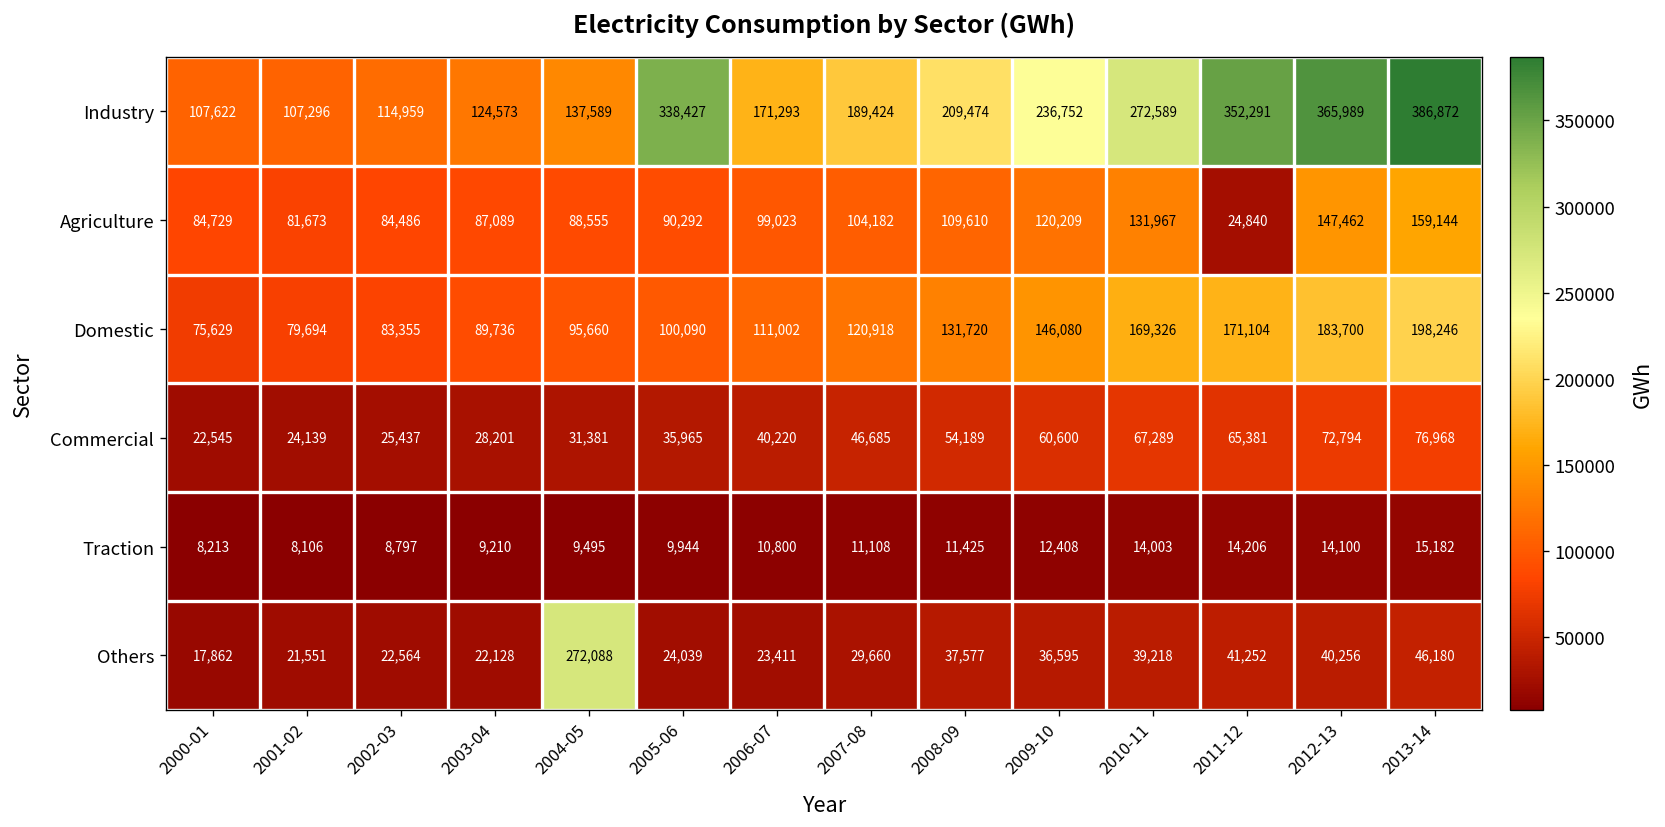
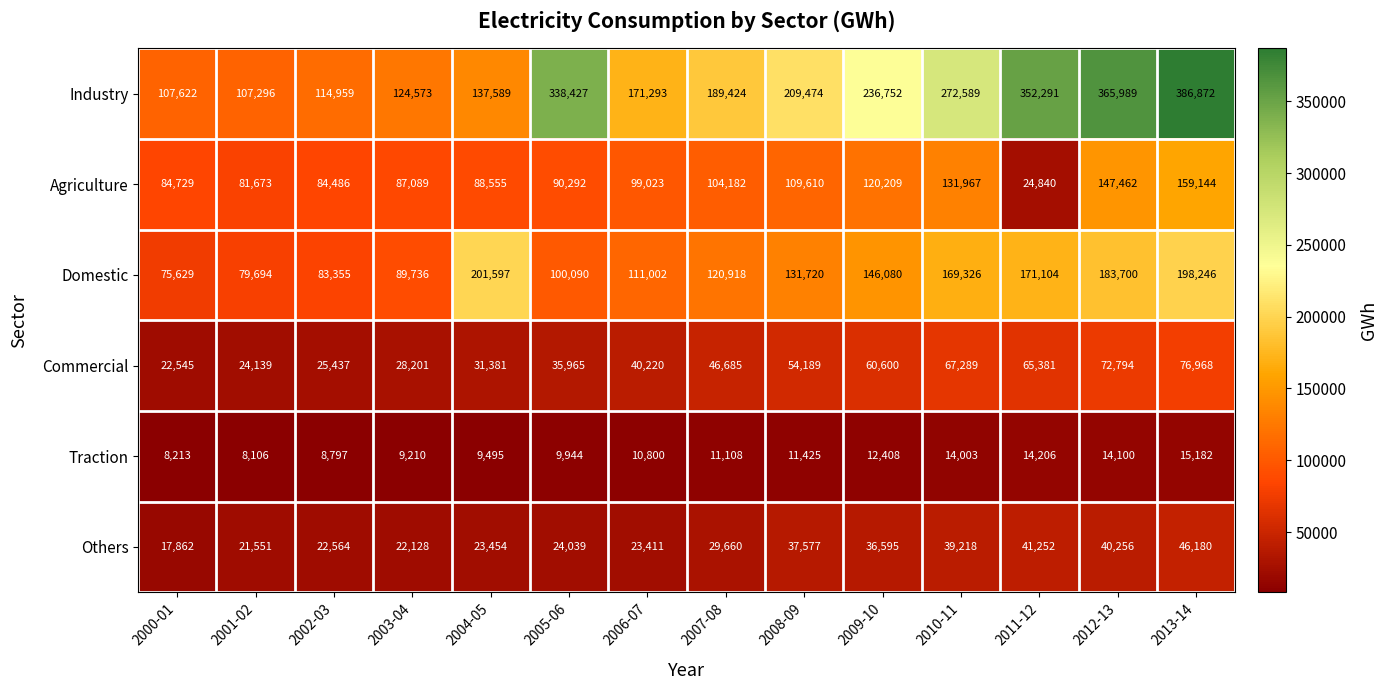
  {
    "Industry": {
      "2000-01": "107,622",
      "2001-02": "107,296",
      "2002-03": "114,959",
      "2003-04": "124,573",
      "2004-05": "137,589",
      "2005-06": "338,427",
      "2006-07": "171,293",
      "2007-08": "189,424",
      "2008-09": "209,474",
      "2009-10": "236,752",
      "2010-11": "272,589",
      "2011-12": "352,291",
      "2012-13": "365,989",
      "2013-14": "386,872"
    },
    "Agriculture": {
      "2000-01": "84,729",
      "2001-02": "81,673",
      "2002-03": "84,486",
      "2003-04": "87,089",
      "2004-05": "88,555",
      "2005-06": "90,292",
      "2006-07": "99,023",
      "2007-08": "104,182",
      "2008-09": "109,610",
      "2009-10": "120,209",
      "2010-11": "131,967",
      "2011-12": "24,840",
      "2012-13": "147,462",
      "2013-14": "159,144"
    },
    "Domestic": {
      "2000-01": "75,629",
      "2001-02": "79,694",
      "2002-03": "83,355",
      "2003-04": "89,736",
-     "2004-05": "95,660",
+     "2004-05": "201,597",
      "2005-06": "100,090",
      "2006-07": "111,002",
      "2007-08": "120,918",
      "2008-09": "131,720",
      "2009-10": "146,080",
      "2010-11": "169,326",
      "2011-12": "171,104",
      "2012-13": "183,700",
      "2013-14": "198,246"
    },
    "Commercial": {
      "2000-01": "22,545",
      "2001-02": "24,139",
      "2002-03": "25,437",
      "2003-04": "28,201",
      "2004-05": "31,381",
      "2005-06": "35,965",
      "2006-07": "40,220",
      "2007-08": "46,685",
      "2008-09": "54,189",
      "2009-10": "60,600",
      "2010-11": "67,289",
      "2011-12": "65,381",
      "2012-13": "72,794",
      "2013-14": "76,968"
    },
    "Traction": {
      "2000-01": "8,213",
      "2001-02": "8,106",
      "2002-03": "8,797",
      "2003-04": "9,210",
      "2004-05": "9,495",
      "2005-06": "9,944",
      "2006-07": "10,800",
      "2007-08": "11,108",
      "2008-09": "11,425",
      "2009-10": "12,408",
      "2010-11": "14,003",
      "2011-12": "14,206",
      "2012-13": "14,100",
      "2013-14": "15,182"
    },
    "Others": {
      "2000-01": "17,862",
      "2001-02": "21,551",
      "2002-03": "22,564",
      "2003-04": "22,128",
-     "2004-05": "272,088",
+     "2004-05": "23,454",
      "2005-06": "24,039",
      "2006-07": "23,411",
      "2007-08": "29,660",
      "2008-09": "37,577",
      "2009-10": "36,595",
      "2010-11": "39,218",
      "2011-12": "41,252",
      "2012-13": "40,256",
      "2013-14": "46,180"
    }
  }
